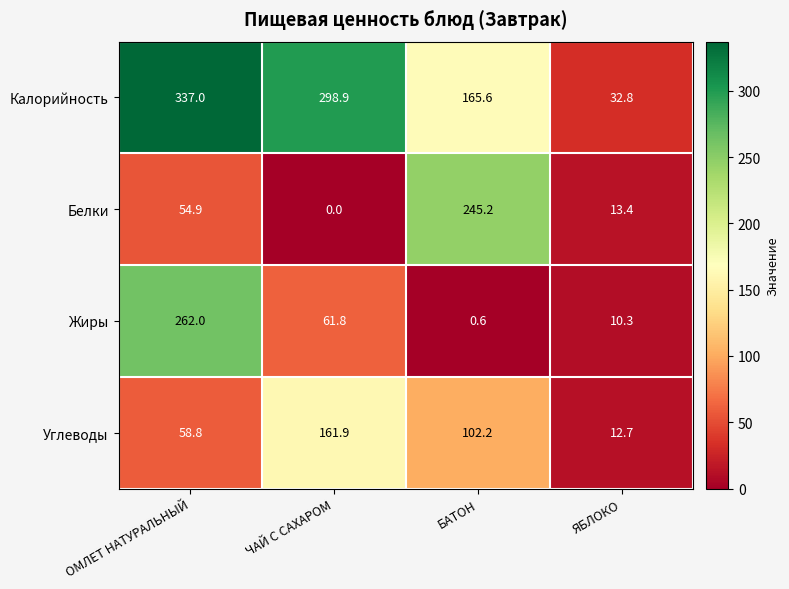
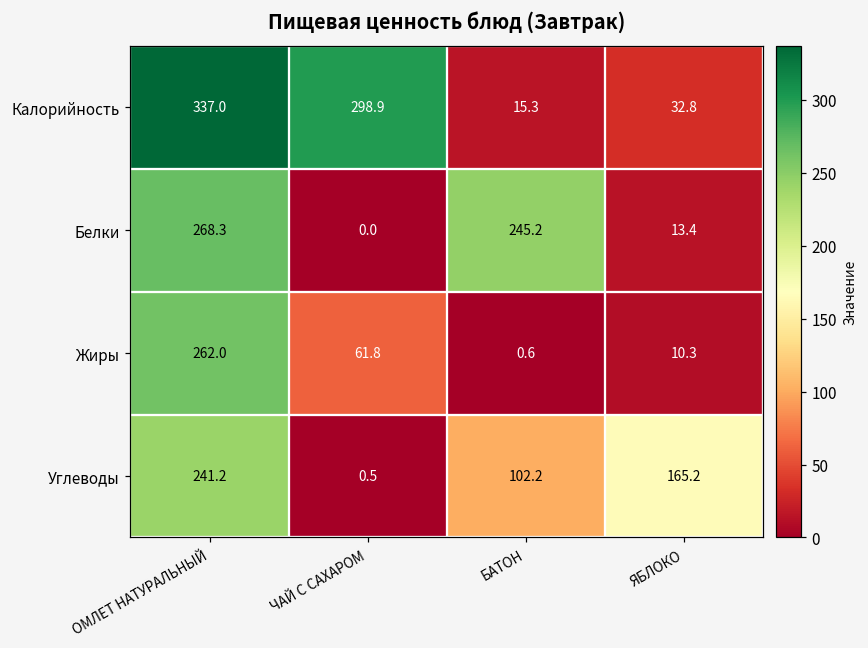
  {
    "Калорийность": {
      "ОМЛЕТ НАТУРАЛЬНЫЙ": 337.0,
      "ЧАЙ С САХАРОМ": 298.9,
-     "БАТОН": 165.6,
+     "БАТОН": 15.3,
      "ЯБЛОКО": 32.8
    },
    "Белки": {
-     "ОМЛЕТ НАТУРАЛЬНЫЙ": 54.9,
+     "ОМЛЕТ НАТУРАЛЬНЫЙ": 268.3,
      "ЧАЙ С САХАРОМ": 0.0,
      "БАТОН": 245.2,
      "ЯБЛОКО": 13.4
    },
    "Жиры": {
      "ОМЛЕТ НАТУРАЛЬНЫЙ": 262.0,
      "ЧАЙ С САХАРОМ": 61.8,
      "БАТОН": 0.6,
      "ЯБЛОКО": 10.3
    },
    "Углеводы": {
-     "ОМЛЕТ НАТУРАЛЬНЫЙ": 58.8,
-     "ЧАЙ С САХАРОМ": 161.9,
+     "ОМЛЕТ НАТУРАЛЬНЫЙ": 241.2,
+     "ЧАЙ С САХАРОМ": 0.5,
      "БАТОН": 102.2,
-     "ЯБЛОКО": 12.7
+     "ЯБЛОКО": 165.2
    }
  }
